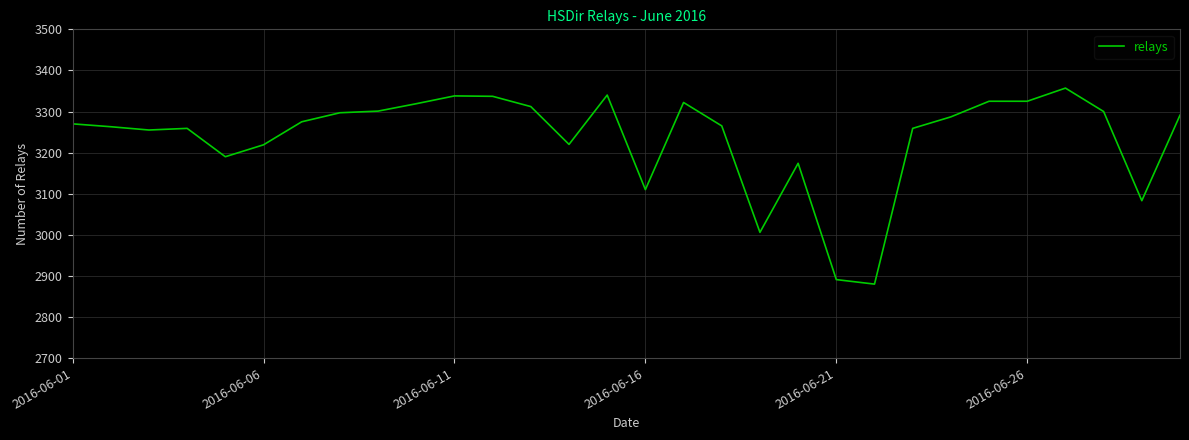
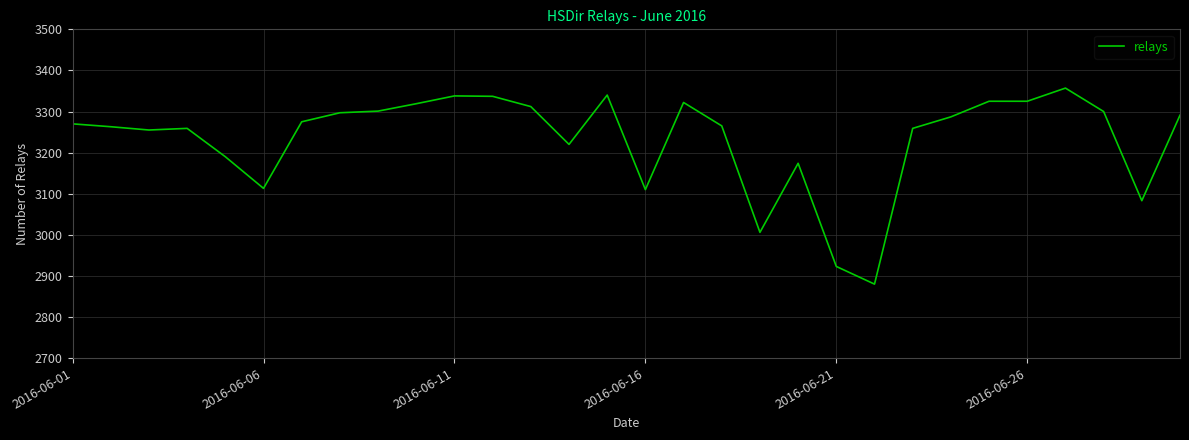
  {
    "2016-06-01": 3270,
-   "2016-06-06": 3220,
+   "2016-06-06": 3110,
    "2016-06-11": 3340,
    "2016-06-16": 3110,
-   "2016-06-21": 2890,
+   "2016-06-21": 2920,
    "2016-06-26": 3330
  }
